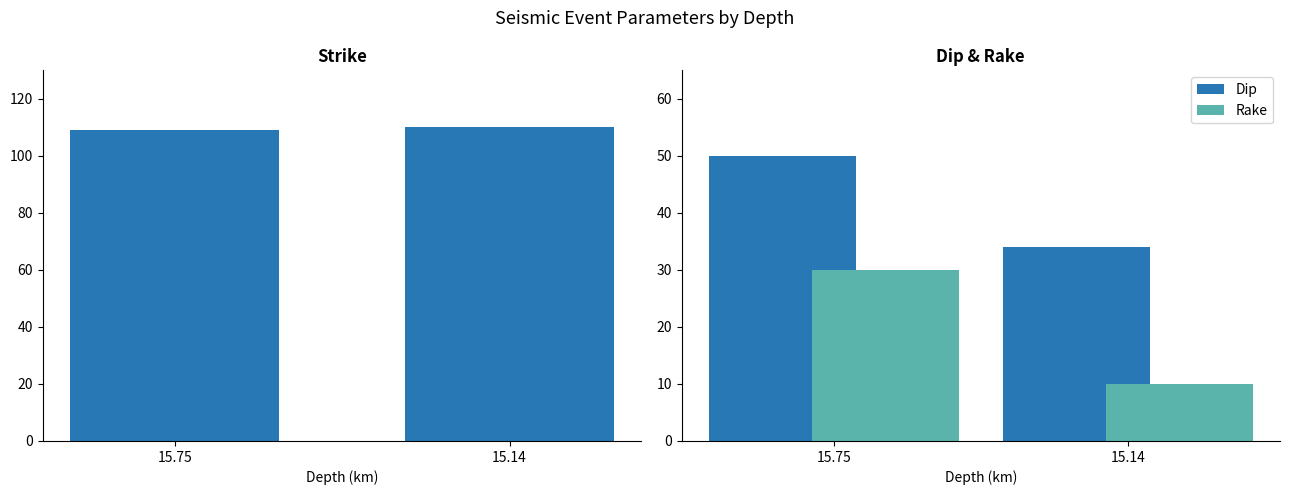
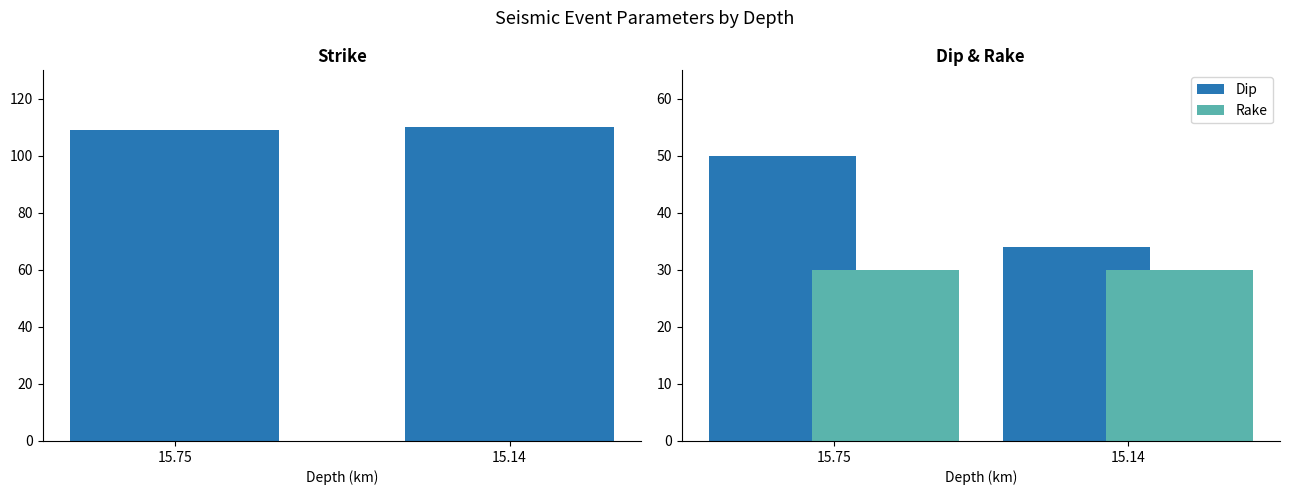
  {
    "Strike": {
      "15.75": 109,
      "15.14": 110
    },
    "Dip & Rake": {
      "Dip": {
        "15.75": 50,
        "15.14": 34
      },
      "Rake": {
        "15.75": 30,
-       "15.14": 10
+       "15.14": 30
      }
    }
  }
